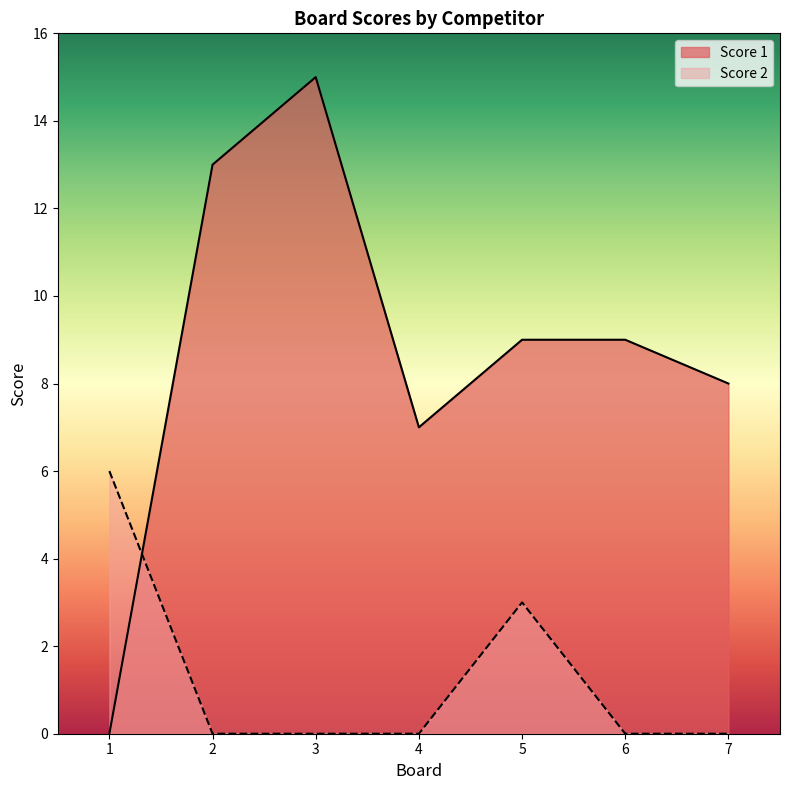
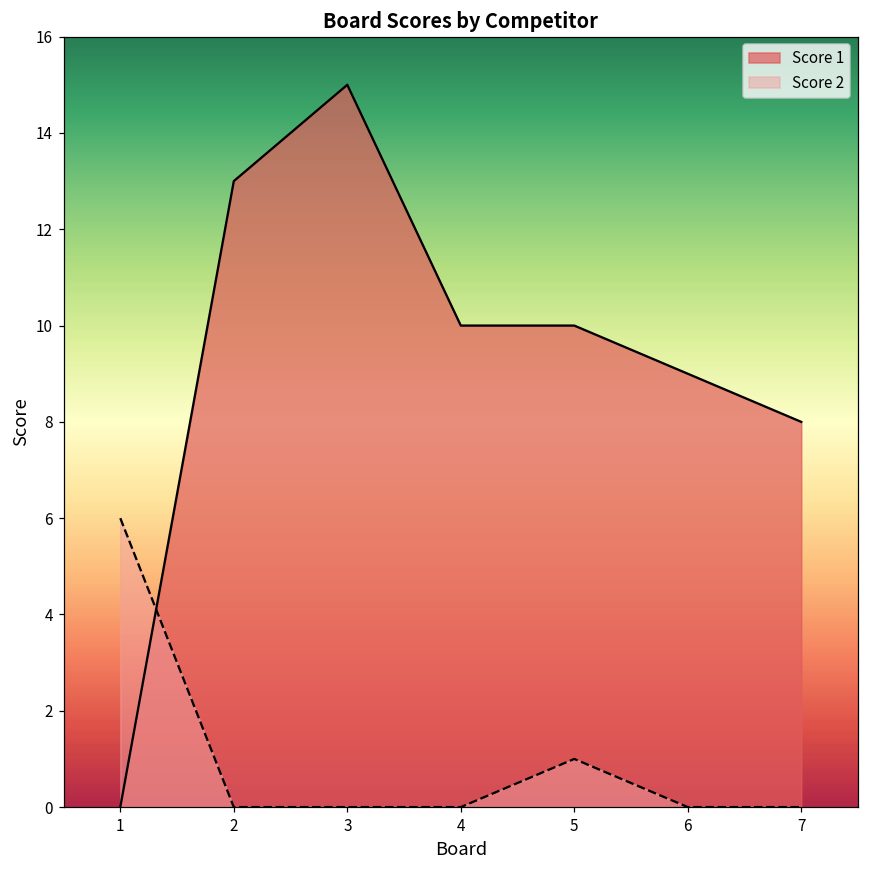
  {
    "Score 1": {
      "1": 0,
      "2": 13,
      "3": 15,
-     "4": 7,
-     "5": 9,
+     "4": 10,
+     "5": 10,
      "6": 9,
      "7": 8
    },
    "Score 2": {
      "1": 6,
      "2": 0,
      "3": 0,
      "4": 0,
-     "5": 3,
+     "5": 1,
      "6": 0,
      "7": 0
    }
  }
